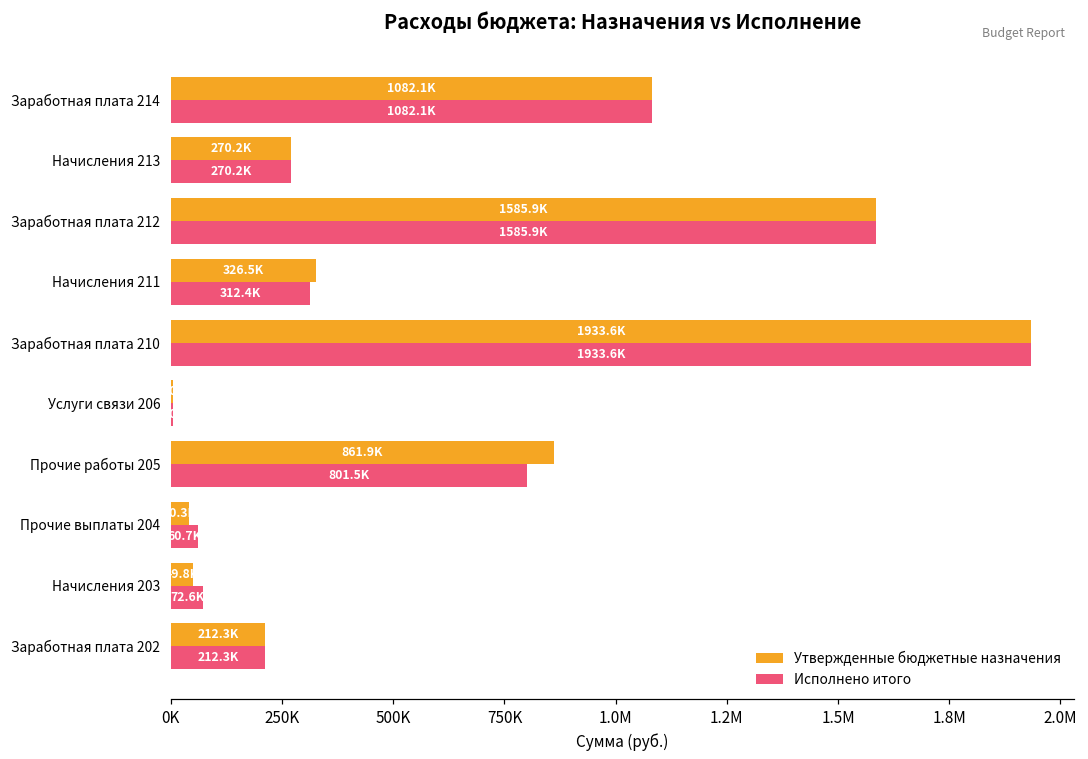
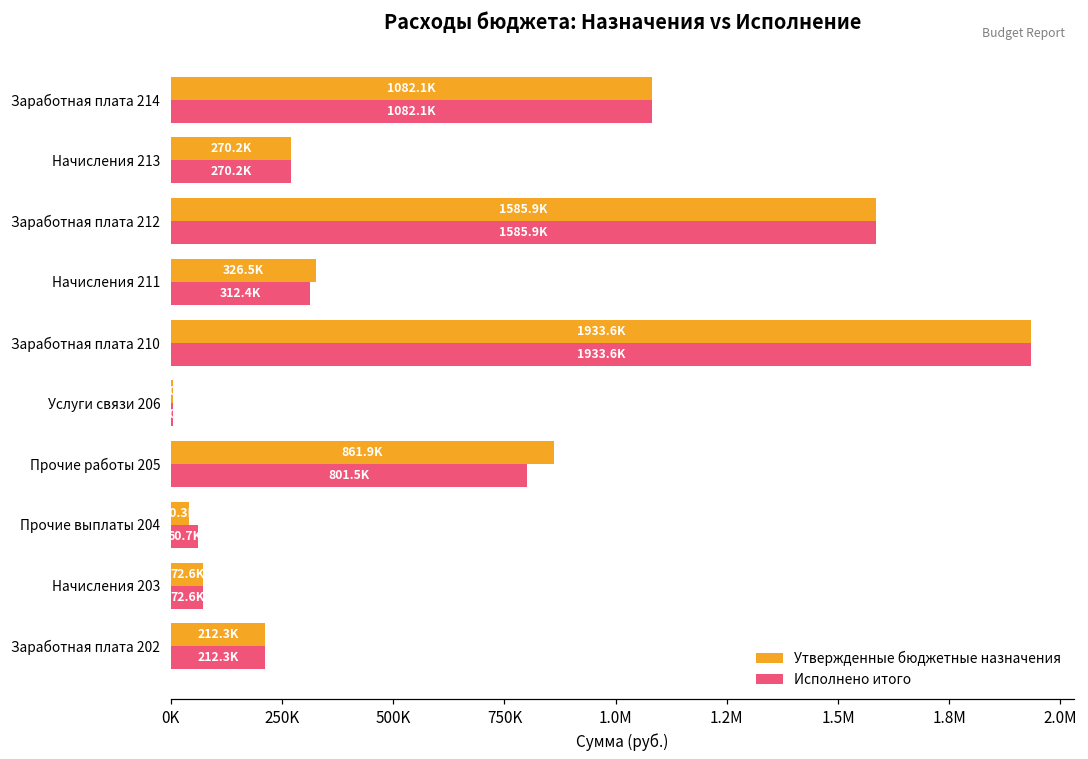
  {
    "Утвержденные бюджетные назначения": {
      "Заработная плата 214": "1082.1K",
      "Начисления 213": "270.2K",
      "Заработная плата 212": "1585.9K",
      "Начисления 211": "326.5K",
      "Заработная плата 210": "1933.6K",
      "Прочие работы 205": "861.9K",
-     "Начисления 203": "49.8K",
+     "Начисления 203": "72.6K",
      "Заработная плата 202": "212.3K"
    },
    "Исполнено итого": {
      "Заработная плата 214": "1082.1K",
      "Начисления 213": "270.2K",
      "Заработная плата 212": "1585.9K",
      "Начисления 211": "312.4K",
      "Заработная плата 210": "1933.6K",
      "Прочие работы 205": "801.5K",
      "Прочие выплаты 204": "60.7K",
      "Начисления 203": "72.6K",
      "Заработная плата 202": "212.3K"
    }
  }
